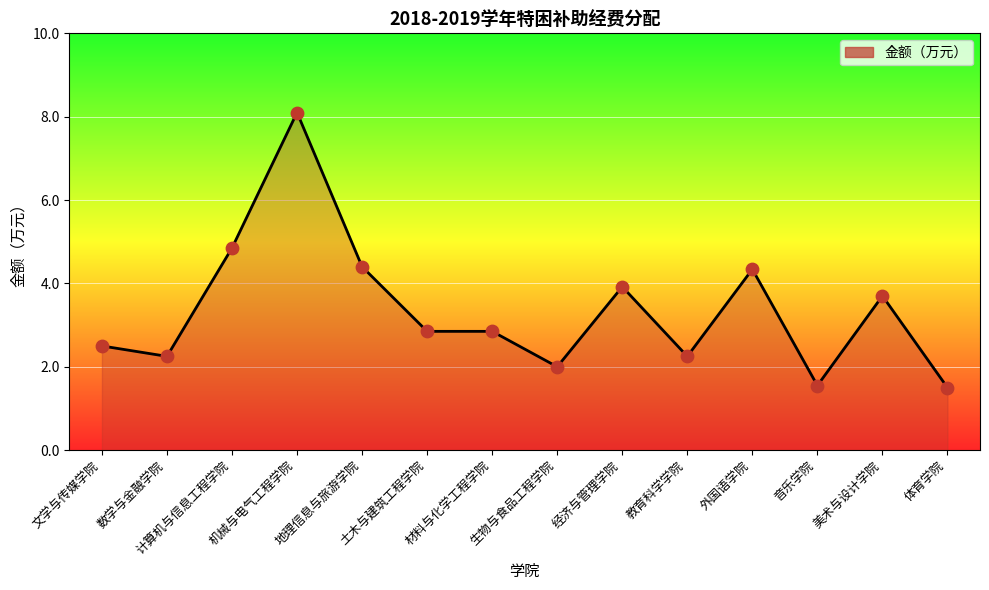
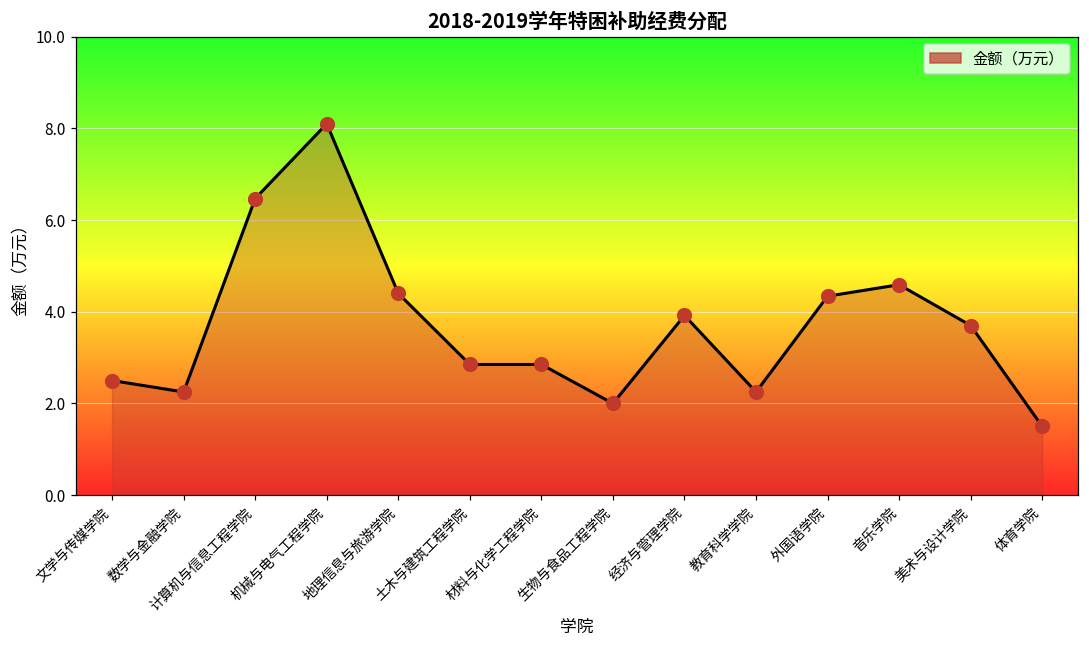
  {
    "文学与传媒学院": 2.5,
    "数学与金融学院": 2.3,
-   "计算机与信息工程学院": 4.9,
+   "计算机与信息工程学院": 6.5,
    "机械与电气工程学院": 8.1,
    "地理信息与旅游学院": 4.4,
    "土木与建筑工程学院": 2.9,
    "材料与化学工程学院": 2.9,
    "生物与食品工程学院": 2.0,
    "经济与管理学院": 3.9,
    "教育科学学院": 2.3,
    "外国语学院": 4.3,
-   "音乐学院": 1.6,
+   "音乐学院": 4.6,
    "美术与设计学院": 3.7,
    "体育学院": 1.5
  }
